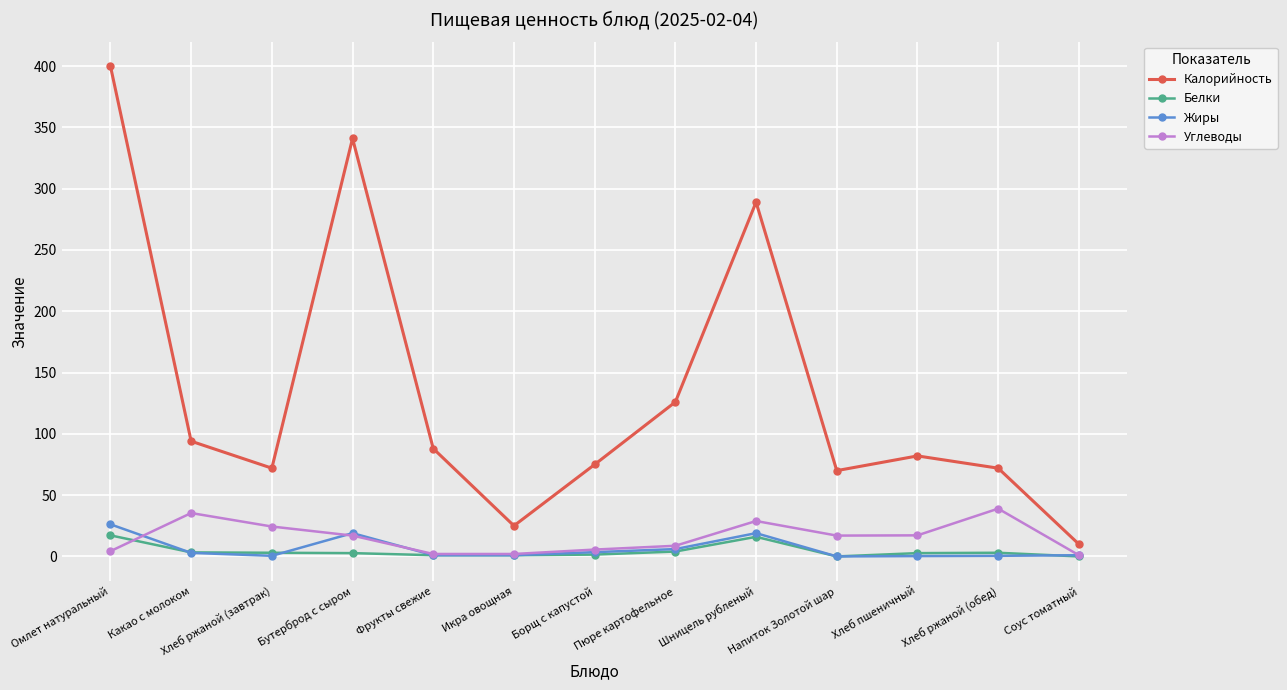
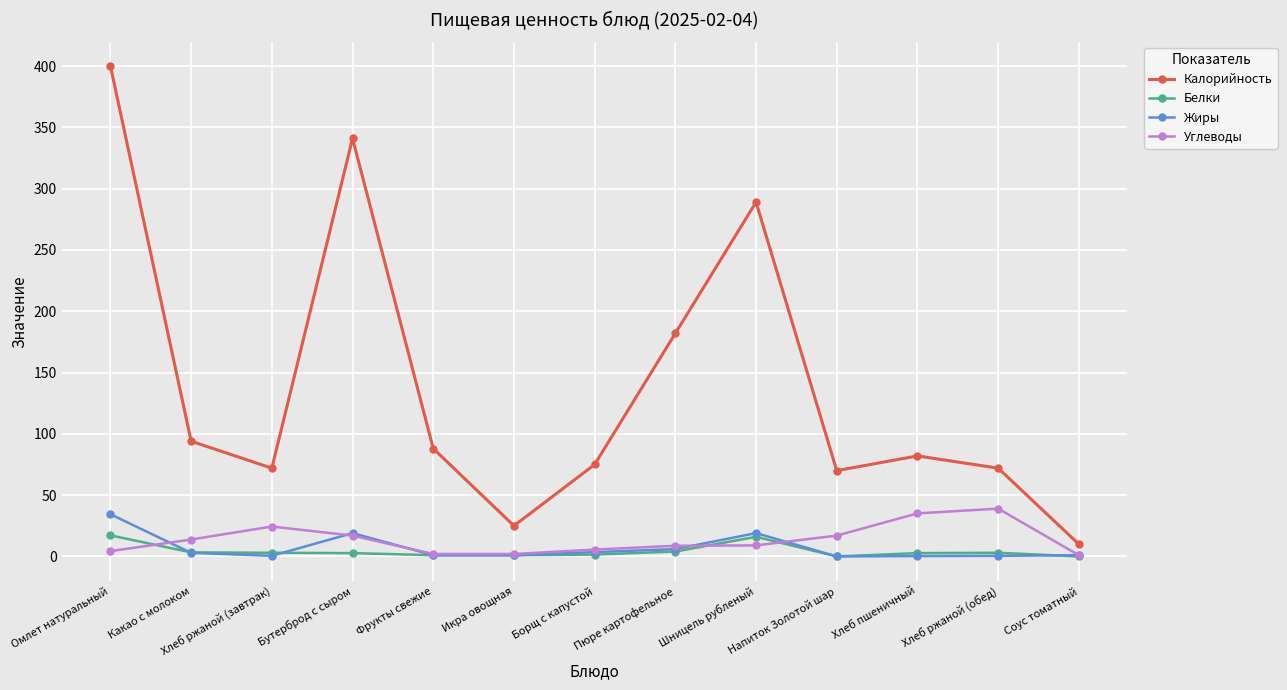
  {
    "Калорийность": {
      "Омлет натуральный": 400,
      "Какао с молоком": 94,
      "Хлеб ржаной (завтрак)": 72,
      "Бутерброд с сыром": 341,
      "Фрукты свежие": 88,
      "Икра овощная": 25,
      "Борщ с капустой": 75,
-     "Пюре картофельное": 126,
+     "Пюре картофельное": 182,
      "Шницель рубленый": 289,
      "Напиток Золотой шар": 70,
      "Хлеб пшеничный": 82,
      "Хлеб ржаной (обед)": 72,
      "Соус томатный": 10
    },
    "Белки": {
      "Омлет натуральный": 17,
      "Хлеб ржаной (завтрак)": 3,
      "Бутерброд с сыром": 3,
      "Шницель рубленый": 16,
      "Хлеб пшеничный": 3,
      "Хлеб ржаной (обед)": 3
    },
    "Жиры": {
-     "Омлет натуральный": 26,
+     "Омлет натуральный": 34,
      "Хлеб ржаной (завтрак)": 1,
      "Шницель рубленый": 19,
      "Хлеб пшеничный": 0,
      "Хлеб ржаной (обед)": 1
    },
    "Углеводы": {
      "Омлет натуральный": 4,
-     "Какао с молоком": 35,
+     "Какао с молоком": 14,
      "Хлеб ржаной (завтрак)": 24,
      "Пюре картофельное": 9,
-     "Шницель рубленый": 29,
+     "Шницель рубленый": 9,
      "Напиток Золотой шар": 17,
-     "Хлеб пшеничный": 17,
+     "Хлеб пшеничный": 35,
      "Хлеб ржаной (обед)": 39
    }
  }
